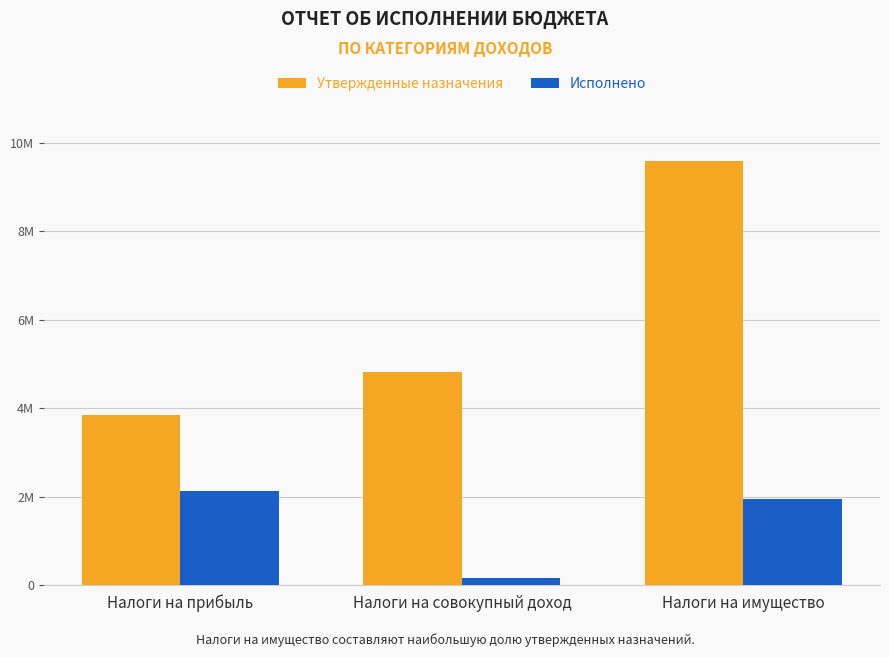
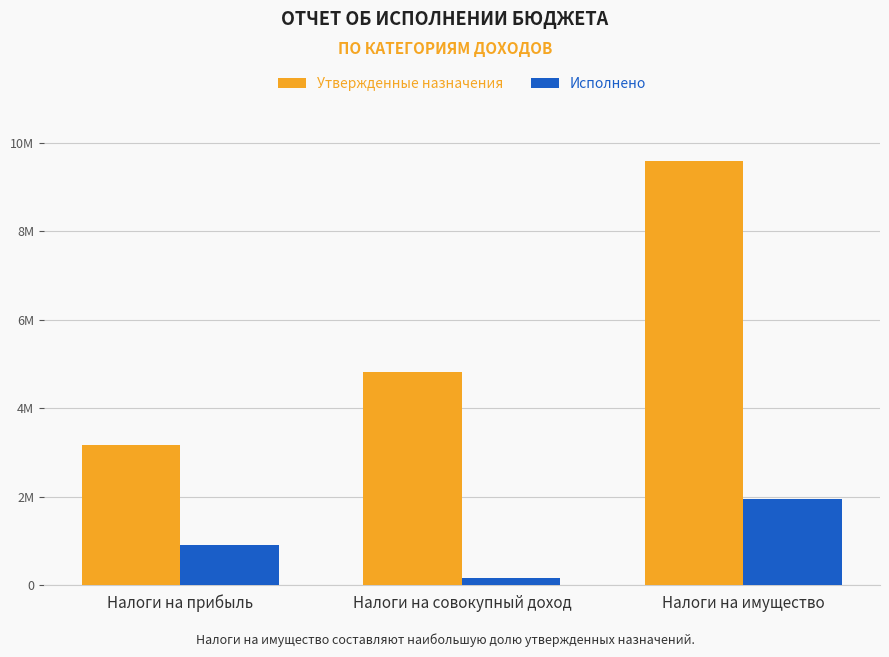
  {
    "Утвержденные назначения": {
-     "Налоги на прибыль": 3800000,
+     "Налоги на прибыль": 3200000,
      "Налоги на совокупный доход": 4800000,
      "Налоги на имущество": 9600000
    },
    "Исполнено": {
-     "Налоги на прибыль": 2100000,
+     "Налоги на прибыль": 900000,
      "Налоги на совокупный доход": 200000,
      "Налоги на имущество": 1900000
    }
  }
